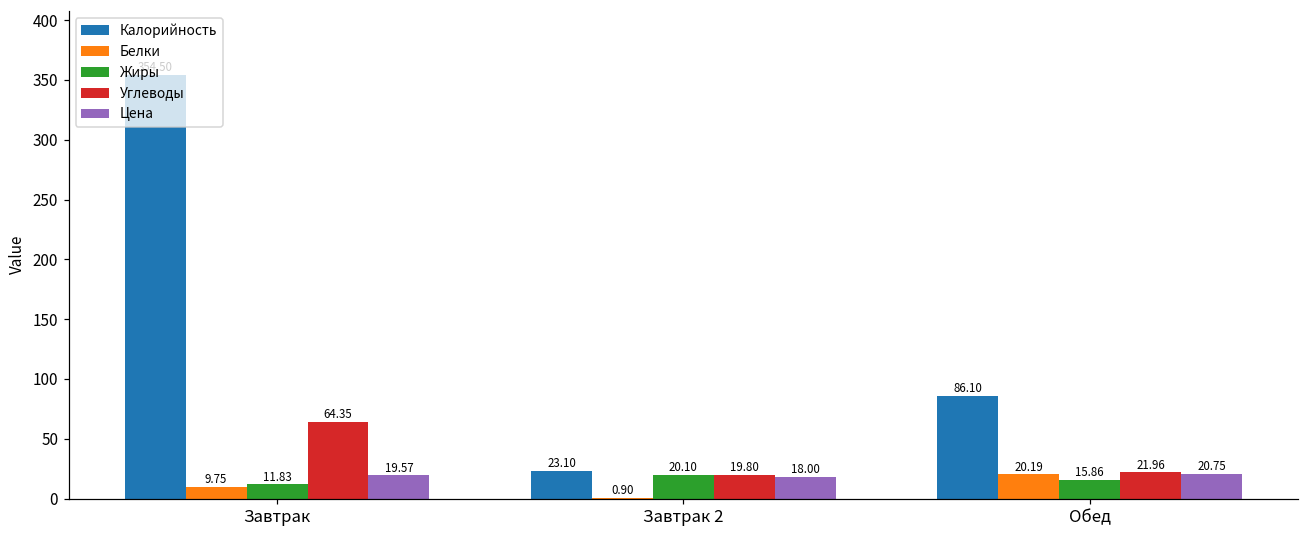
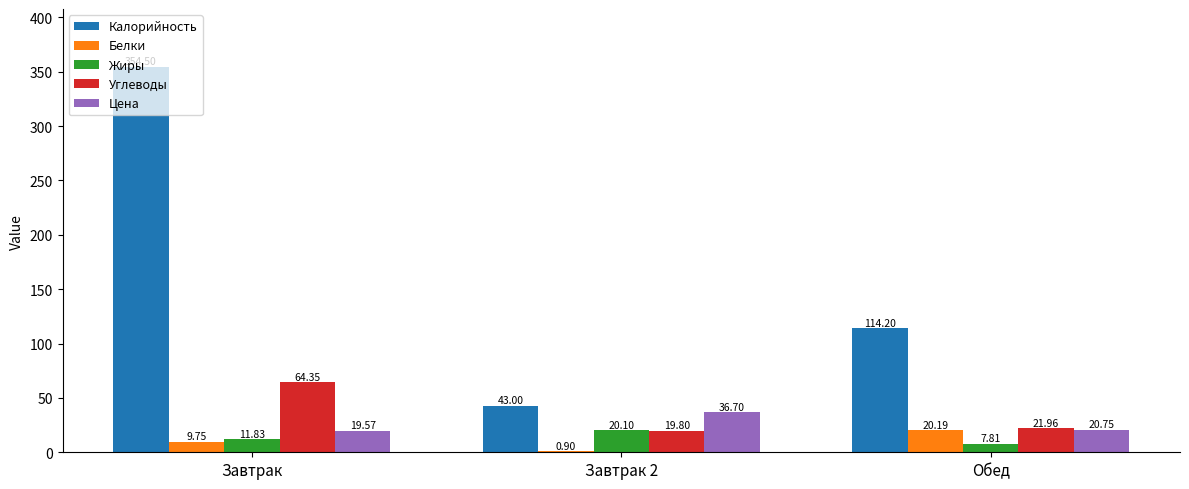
  {
    "Калорийность": {
-     "Завтрак 2": 23.10,
-     "Обед": 86.10
+     "Завтрак 2": 43.00,
+     "Обед": 114.20
    },
    "Белки": {
      "Завтрак": 9.75,
      "Завтрак 2": 0.90,
      "Обед": 20.19
    },
    "Жиры": {
      "Завтрак": 11.83,
      "Завтрак 2": 20.10,
-     "Обед": 15.86
+     "Обед": 7.81
    },
    "Углеводы": {
      "Завтрак": 64.35,
      "Завтрак 2": 19.80,
      "Обед": 21.96
    },
    "Цена": {
      "Завтрак": 19.57,
-     "Завтрак 2": 18.00,
+     "Завтрак 2": 36.70,
      "Обед": 20.75
    }
  }
